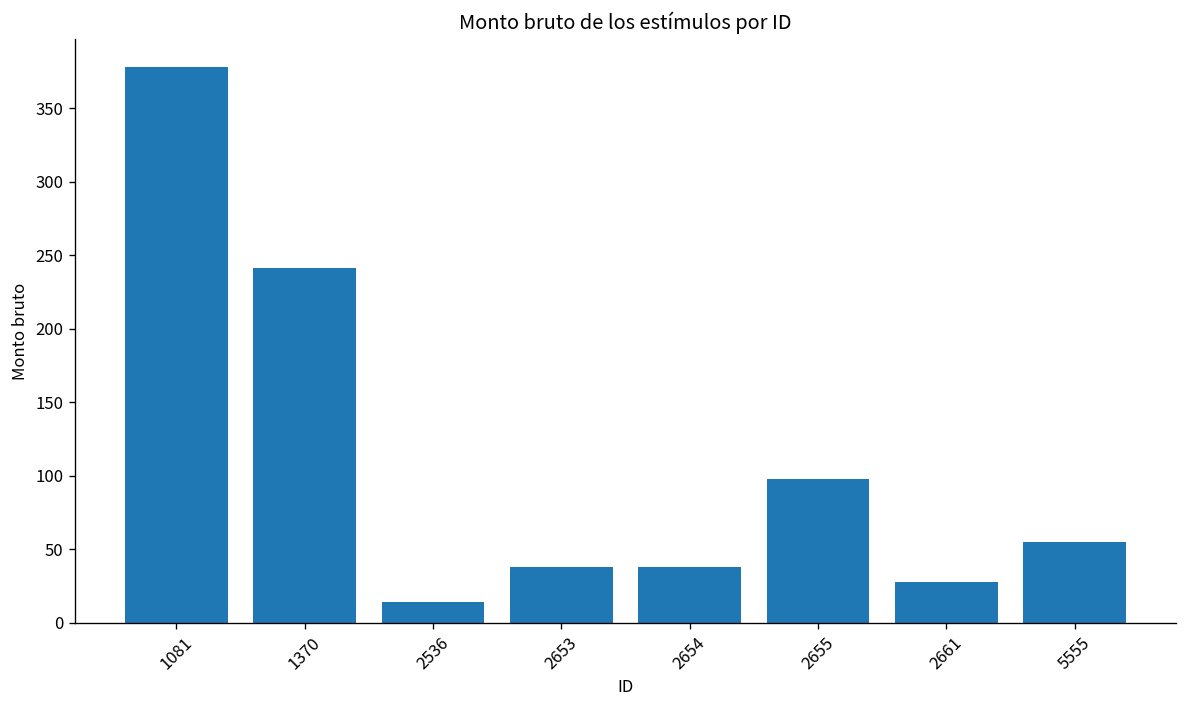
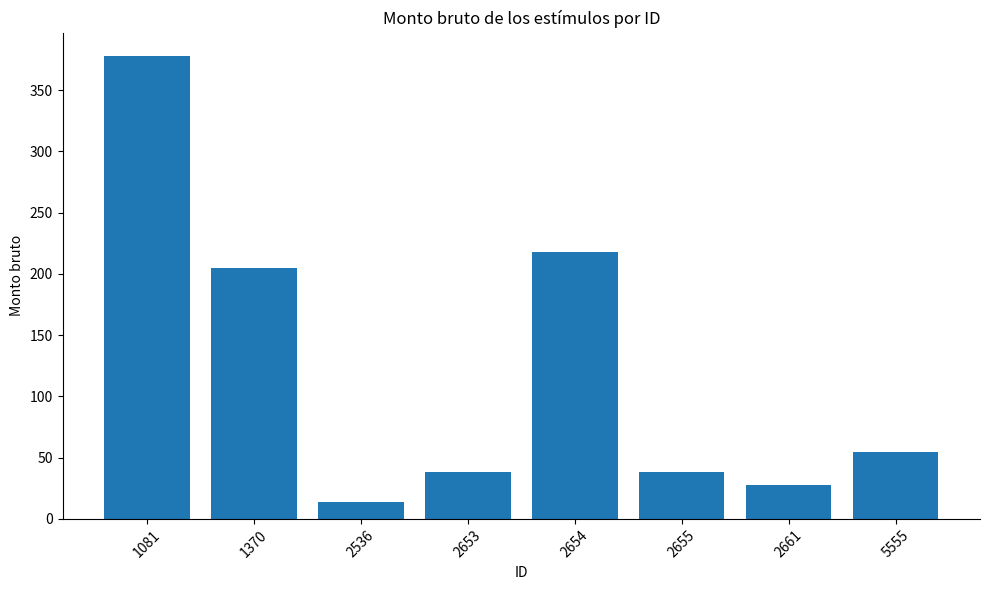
  {
    "1081": 378,
-   "1370": 241,
+   "1370": 205,
    "2536": 14,
    "2653": 38,
-   "2654": 38,
-   "2655": 98,
+   "2654": 218,
+   "2655": 38,
    "2661": 28,
    "5555": 55
  }
